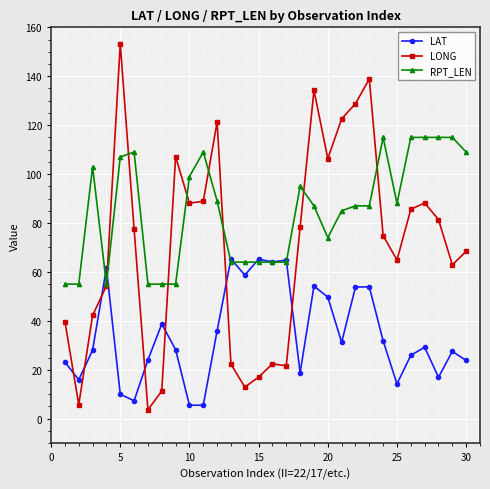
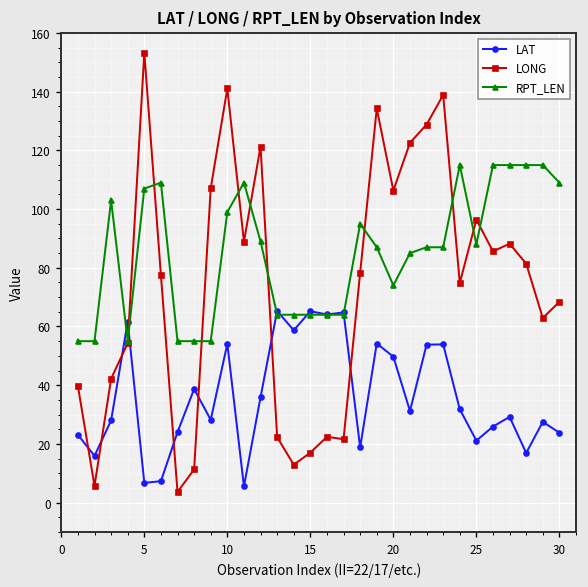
  {
    "LAT": {
-     "5": 10,
-     "10": 6,
+     "5": 7,
+     "10": 54,
      "15": 65,
      "20": 50,
-     "25": 14,
+     "25": 21,
      "30": 24
    },
    "LONG": {
      "5": 153,
-     "10": 88,
+     "10": 141,
      "15": 17,
      "20": 106,
-     "25": 65,
+     "25": 96,
      "30": 68
    },
    "RPT_LEN": {
      "5": 107,
      "10": 99,
      "15": 64,
      "20": 74,
      "25": 88,
      "30": 109
    }
  }
